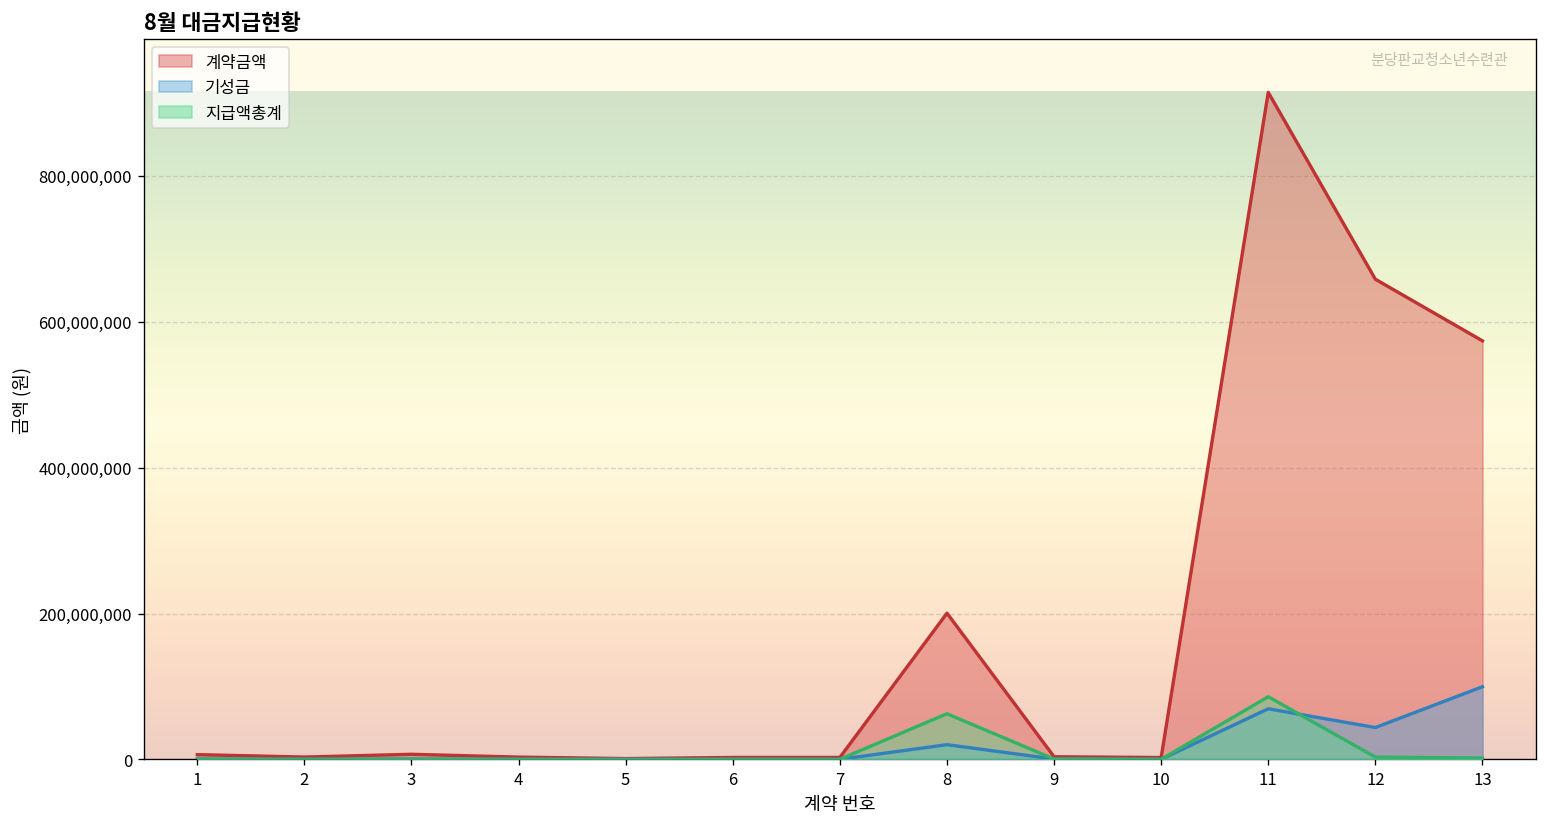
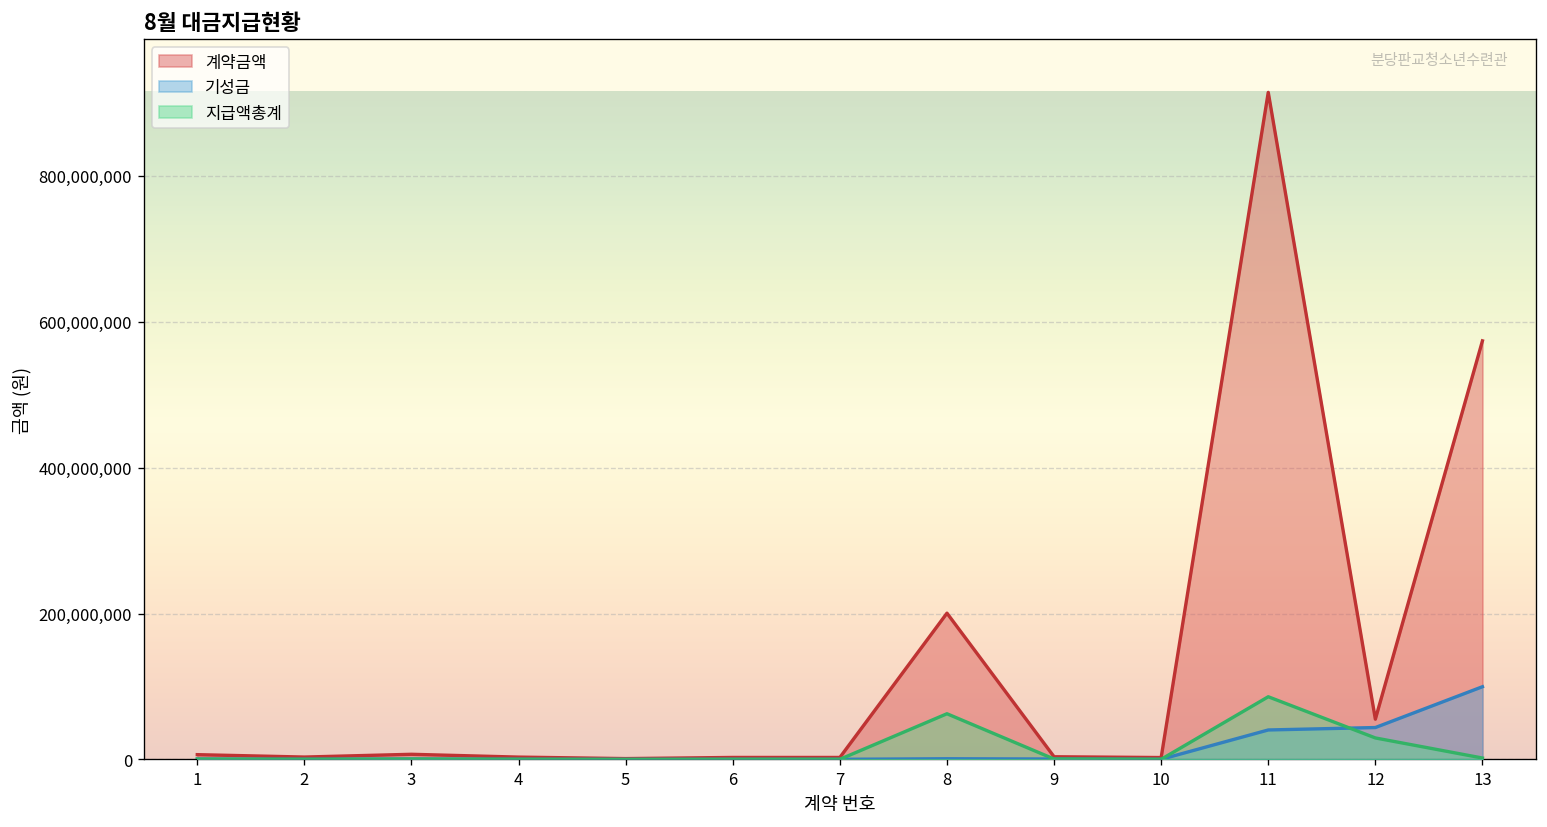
  {
    "계약금액": {
      "1": "10,000,000",
      "3": "10,000,000",
      "8": "200,000,000",
      "11": "910,000,000",
-     "12": "660,000,000",
+     "12": "60,000,000",
      "13": "570,000,000"
    },
    "기성금": {
-     "8": "20,000,000",
-     "11": "70,000,000",
+     "8": "0",
+     "11": "40,000,000",
      "12": "40,000,000",
      "13": "100,000,000"
    },
    "지급액총계": {
      "8": "60,000,000",
      "11": "90,000,000",
-     "12": "0",
+     "12": "30,000,000",
      "13": "0"
    }
  }
